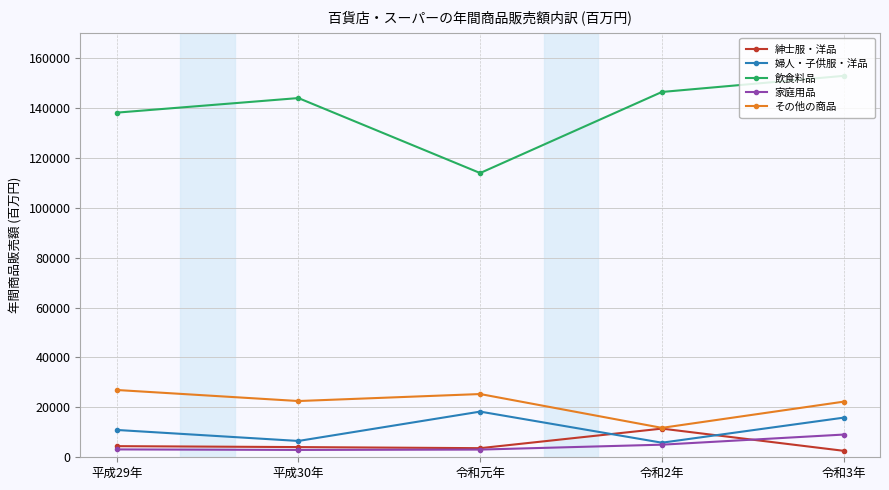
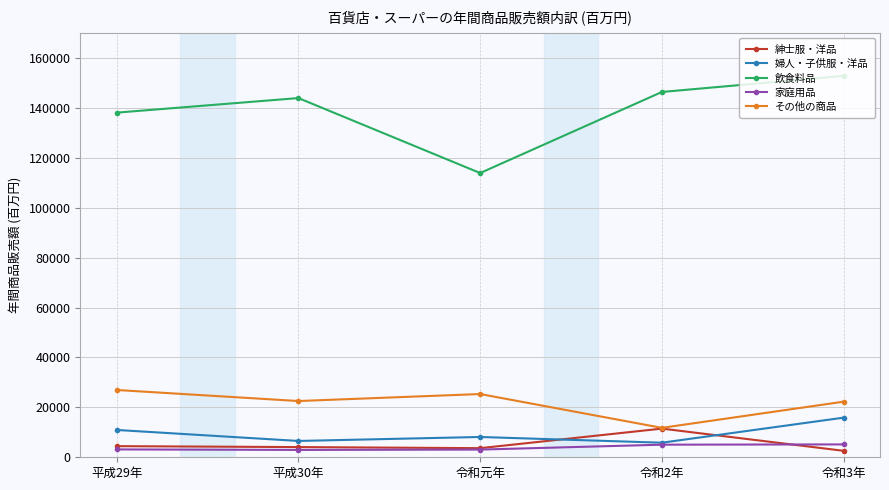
  {
    "紳士服・洋品": {
      "平成29年": 4000,
      "平成30年": 4000,
      "令和3年": 3000
    },
    "婦人・子供服・洋品": {
      "平成29年": 11000,
      "平成30年": 7000,
-     "令和元年": 18000,
+     "令和元年": 8000,
      "令和3年": 16000
    },
    "飲食料品": {
      "平成29年": 138000,
      "平成30年": 144000,
      "令和元年": 114000,
      "令和2年": 146000
    },
    "家庭用品": {
      "平成29年": 3000,
      "平成30年": 3000,
-     "令和3年": 9000
+     "令和3年": 5000
    },
    "その他の商品": {
      "平成29年": 27000,
      "平成30年": 23000,
      "令和元年": 25000,
      "令和3年": 22000
    }
  }
